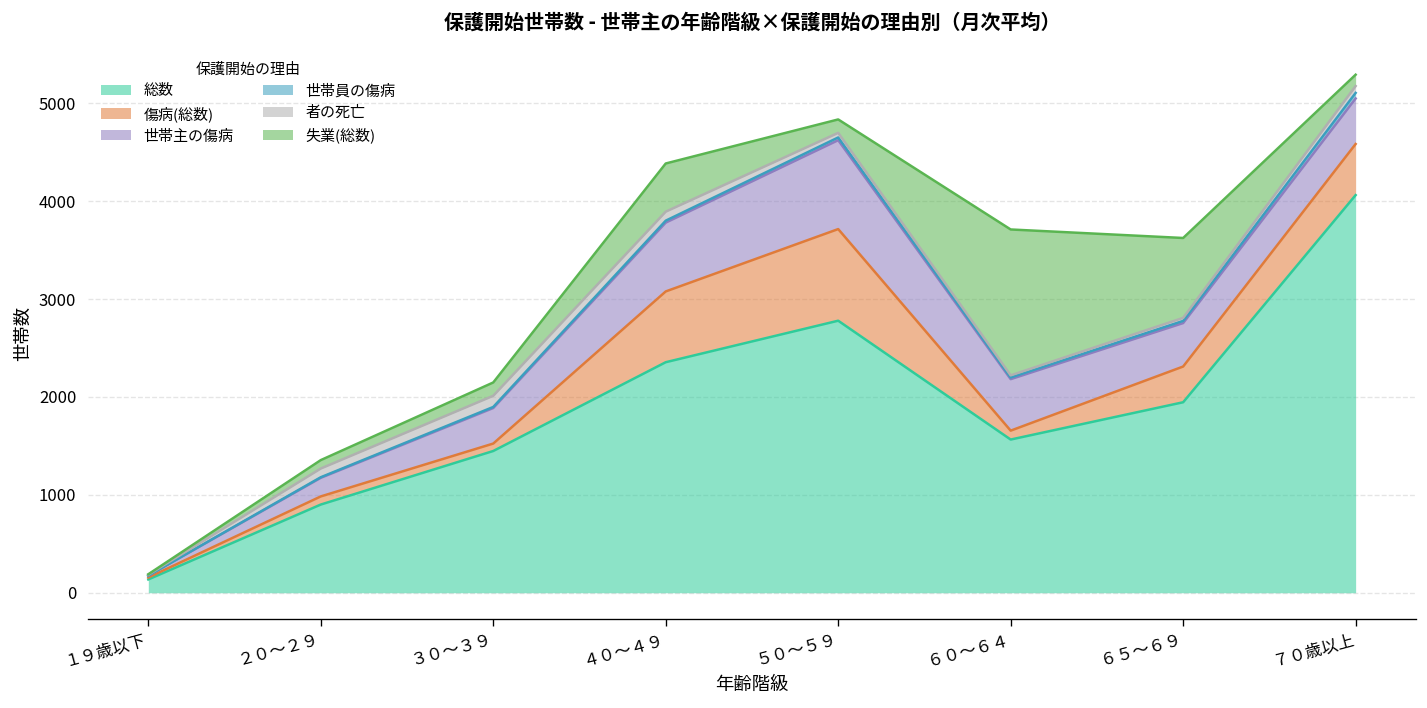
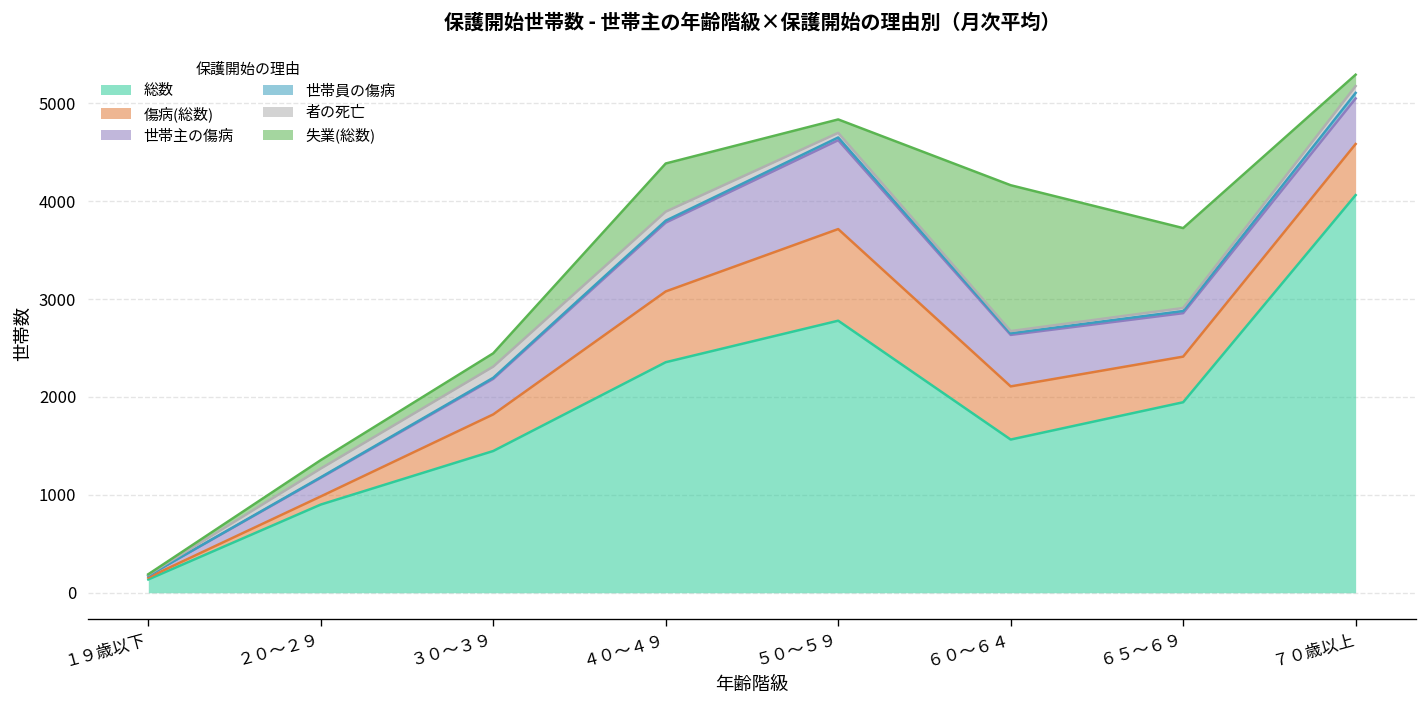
  {
    "傷病(総数)": {
      "２０～２９": 100,
-     "３０～３９": 100,
+     "３０～３９": 400,
      "４０～４９": 700,
      "５０～５９": 900,
-     "６０～６４": 100,
-     "６５～６９": 400,
+     "６０～６４": 500,
+     "６５～６９": 500,
      "７０歳以上": 500
    },
    "失業(総数)": {
      "２０～２９": 100,
      "３０～３９": 100,
      "４０～４９": 500,
      "５０～５９": 100,
      "６０～６４": 1500,
      "６５～６９": 800,
      "７０歳以上": 100
    }
  }
